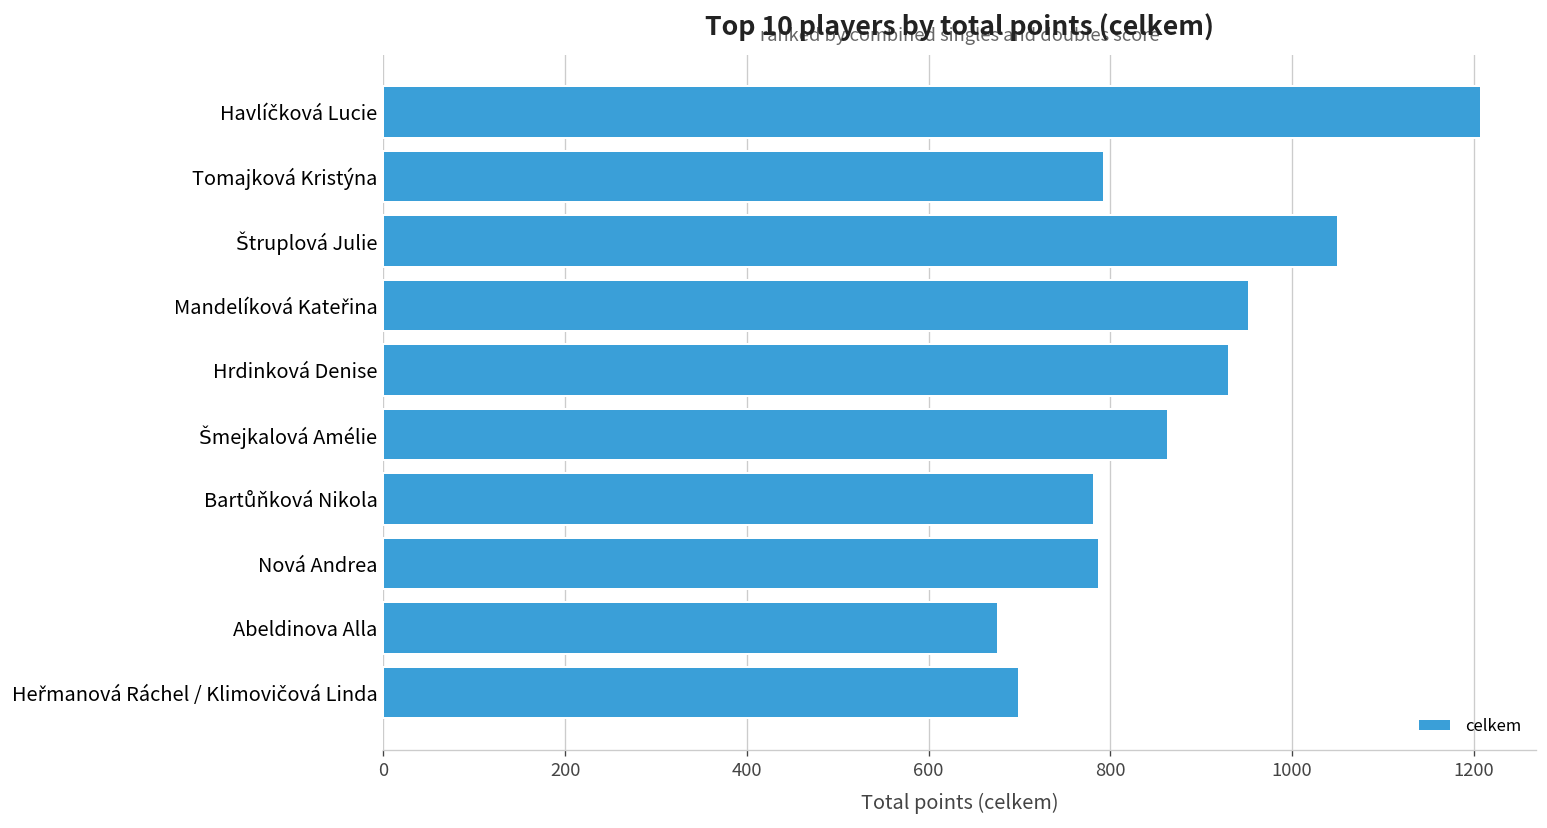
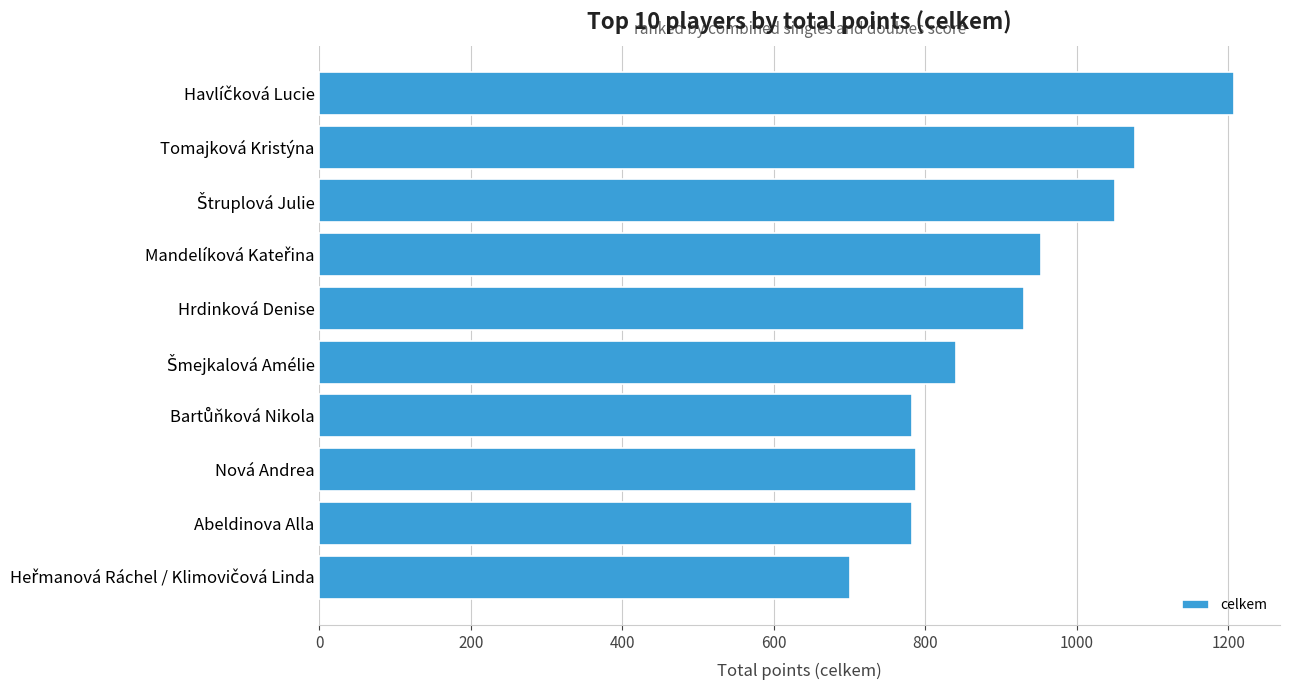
  {
    "Havlíčková Lucie": 1210,
-   "Tomajková Kristýna": 790,
+   "Tomajková Kristýna": 1080,
    "Štruplová Julie": 1050,
    "Mandelíková Kateřina": 950,
    "Hrdinková Denise": 930,
-   "Šmejkalová Amélie": 860,
+   "Šmejkalová Amélie": 840,
    "Bartůňková Nikola": 780,
    "Nová Andrea": 790,
-   "Abeldinova Alla": 680,
+   "Abeldinova Alla": 780,
    "Heřmanová Ráchel / Klimovičová Linda": 700
  }
